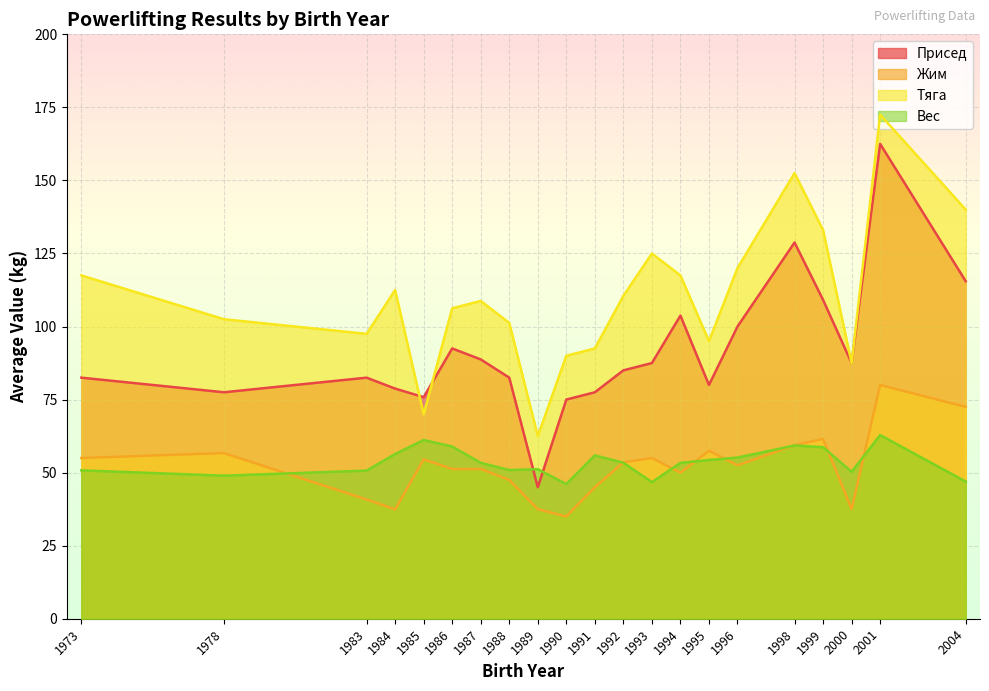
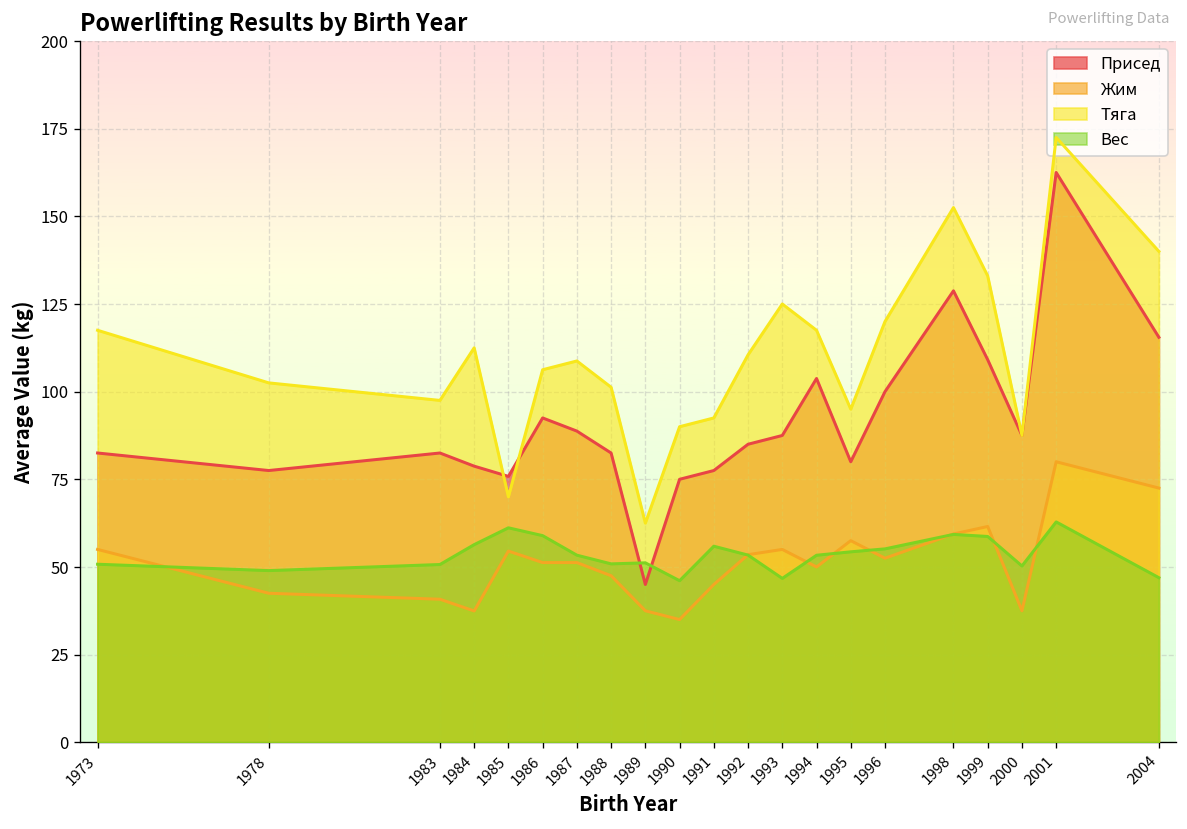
  {
    "Присед": {
      "1973": 83,
      "1978": 78,
      "1983": 83,
      "1984": 79,
      "1985": 76,
      "1986": 93,
      "1987": 89,
      "1988": 83,
      "1989": 45,
      "1990": 75,
      "1991": 78,
      "1992": 85,
      "1993": 88,
      "1994": 104,
      "1995": 80,
      "1996": 100,
      "1998": 129,
      "1999": 109,
      "2001": 163,
      "2004": 116
    },
    "Жим": {
      "1973": 55,
-     "1978": 57,
+     "1978": 43,
      "1983": 41,
      "1984": 37,
      "1985": 55,
      "1986": 51,
      "1987": 51,
      "1988": 48,
      "1989": 38,
      "1990": 35,
      "1991": 45,
      "1993": 55,
      "1994": 50,
      "1995": 58,
      "1996": 53,
      "1999": 62,
      "2000": 38,
      "2001": 80,
      "2004": 73
    },
    "Тяга": {
      "1973": 118,
      "1978": 103,
      "1983": 98,
      "1984": 113,
      "1985": 70,
      "1986": 106,
      "1987": 109,
      "1988": 101,
      "1989": 63,
      "1990": 90,
      "1991": 93,
      "1992": 111,
      "1993": 125,
      "1994": 118,
      "1995": 95,
      "1996": 120,
      "1998": 153,
      "1999": 133,
      "2004": 140
    },
    "Вес": {
      "1973": 51,
      "1978": 49,
      "1983": 51,
      "1984": 56,
      "1985": 61,
      "1986": 59,
      "1987": 53,
      "1988": 51,
      "1989": 51,
      "1990": 46,
      "1991": 56,
      "1993": 47,
      "1994": 53,
      "1995": 54,
      "1996": 55,
      "1999": 59,
      "2000": 50,
      "2001": 63,
      "2004": 47
    }
  }
